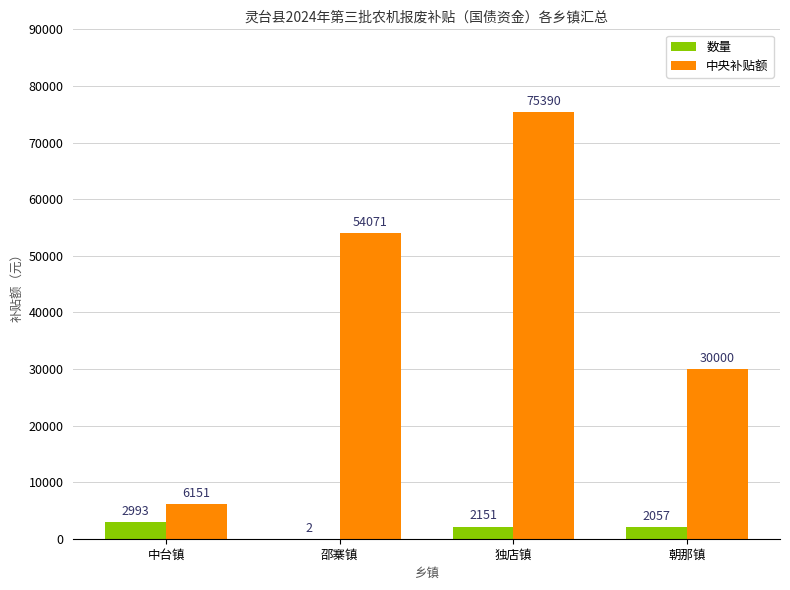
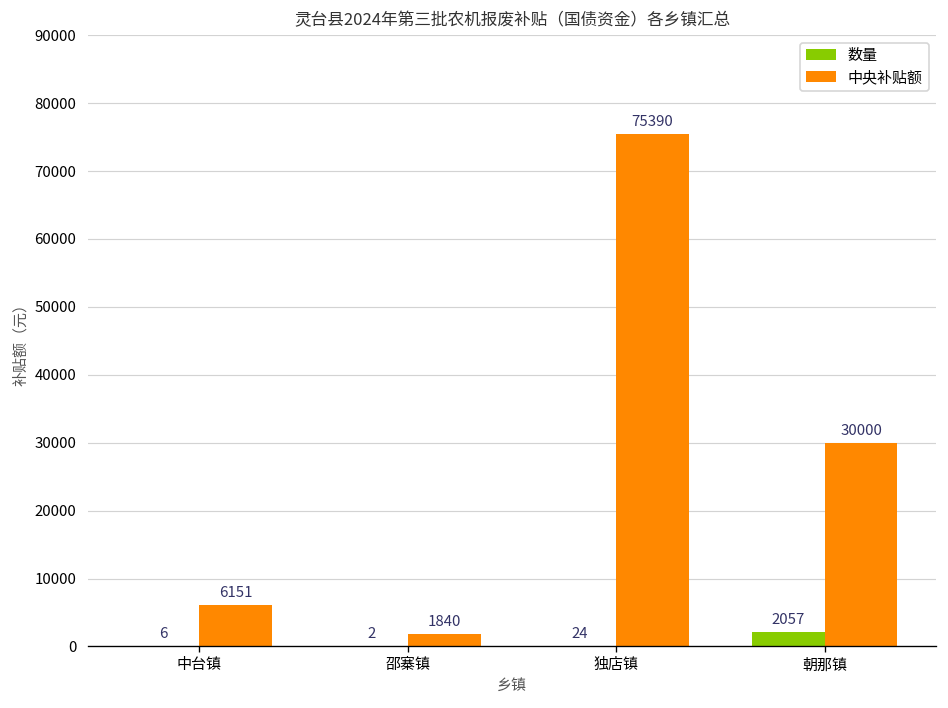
  {
    "数量": {
-     "中台镇": 2993,
+     "中台镇": 6,
      "邵寨镇": 2,
-     "独店镇": 2151,
+     "独店镇": 24,
      "朝那镇": 2057
    },
    "中央补贴额": {
      "中台镇": 6151,
-     "邵寨镇": 54071,
+     "邵寨镇": 1840,
      "独店镇": 75390,
      "朝那镇": 30000
    }
  }
